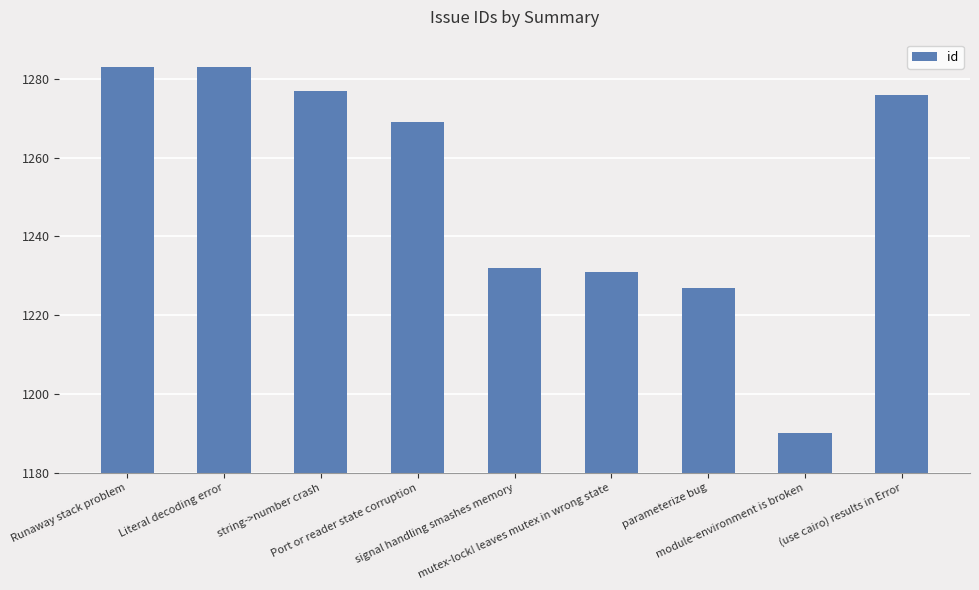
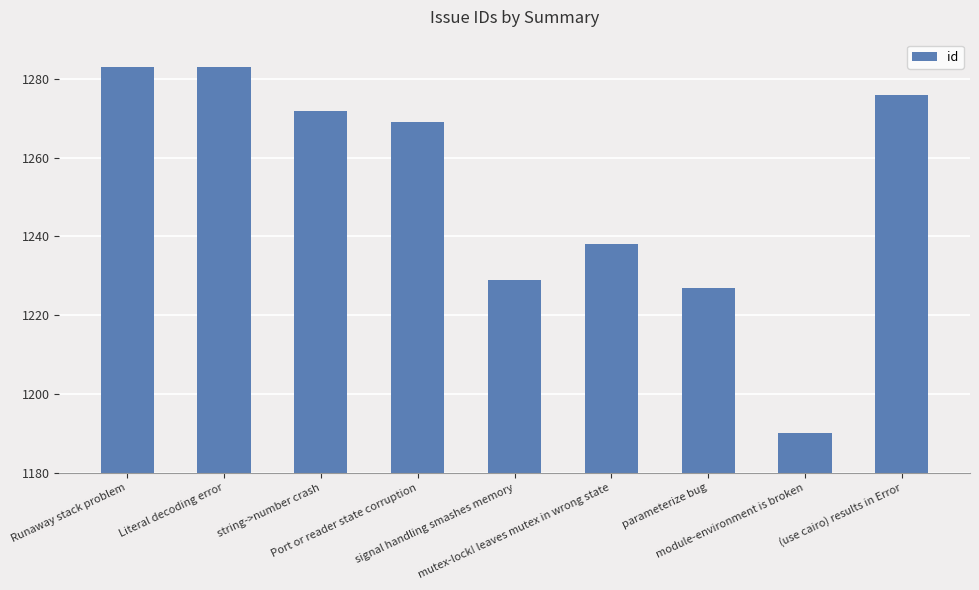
  {
    "Runaway stack problem": 1283,
    "Literal decoding error": 1283,
-   "string->number crash": 1277,
+   "string->number crash": 1272,
    "Port or reader state corruption": 1269,
-   "signal handling smashes memory": 1232,
-   "mutex-lock! leaves mutex in wrong state": 1231,
+   "signal handling smashes memory": 1229,
+   "mutex-lock! leaves mutex in wrong state": 1238,
    "parameterize bug": 1227,
    "module-environment is broken": 1190,
    "(use cairo) results in Error": 1276
  }
